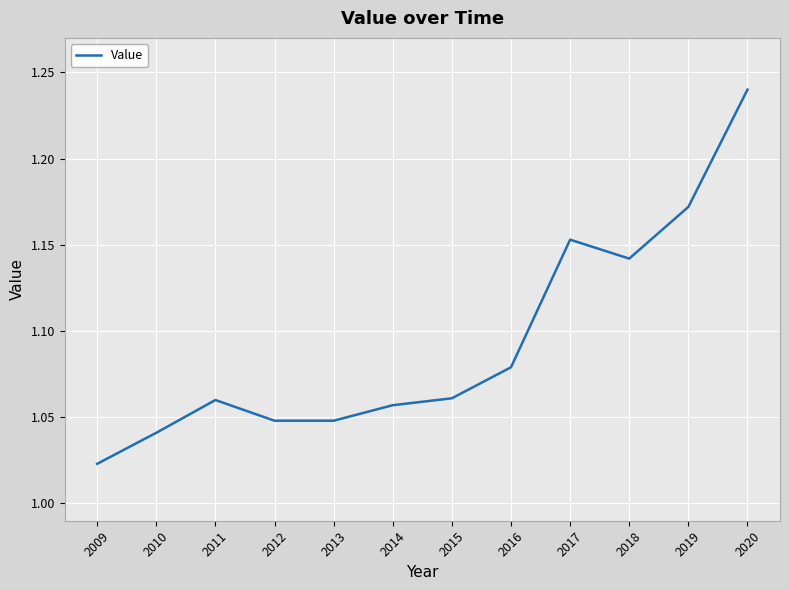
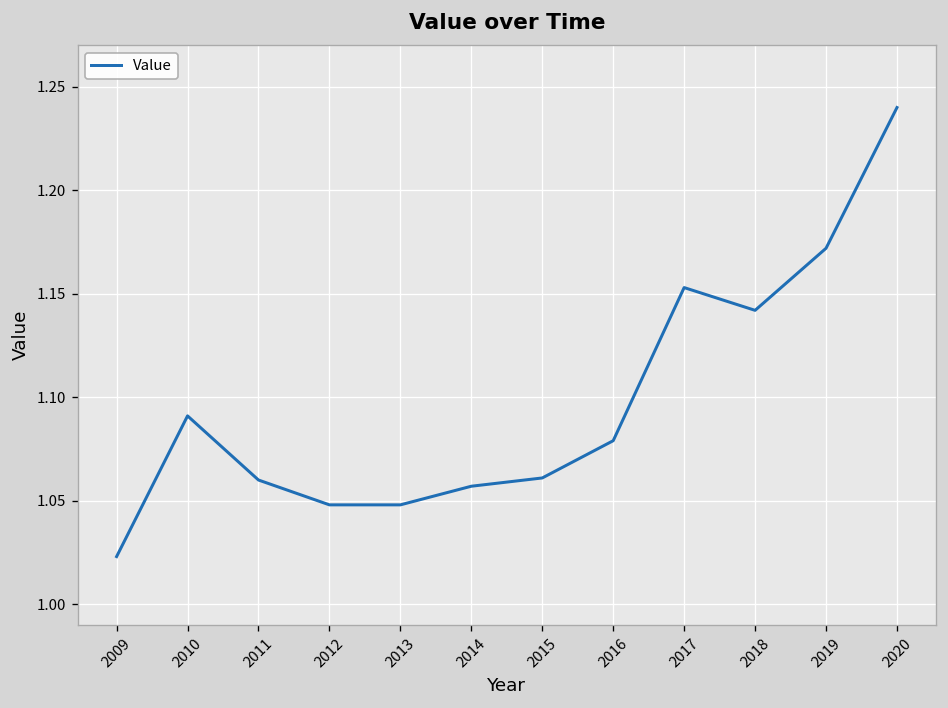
  {
    "2009": 1.023,
-   "2010": 1.041,
+   "2010": 1.091,
    "2011": 1.060,
    "2012": 1.048,
    "2013": 1.048,
    "2014": 1.057,
    "2015": 1.061,
    "2016": 1.079,
    "2017": 1.153,
    "2018": 1.142,
    "2019": 1.172,
    "2020": 1.240
  }
